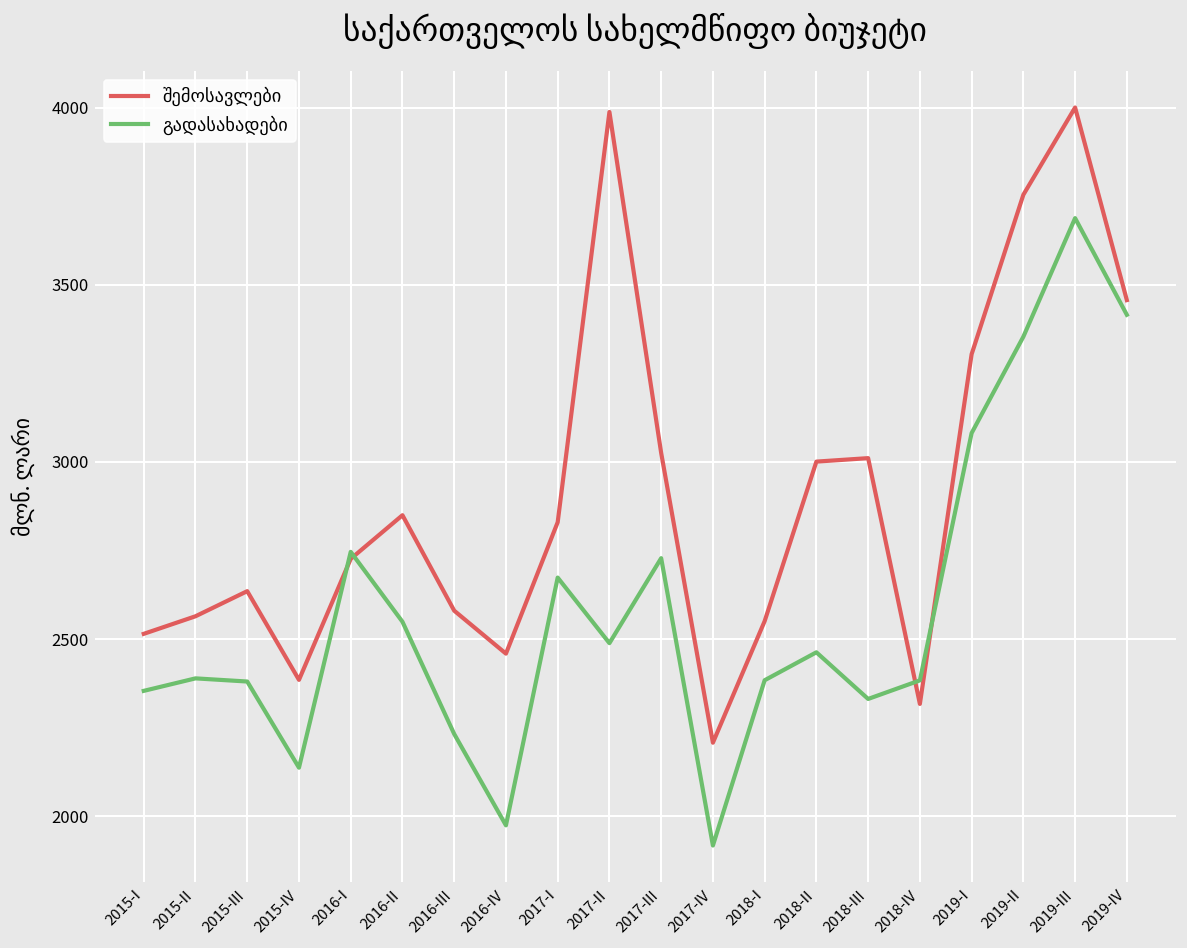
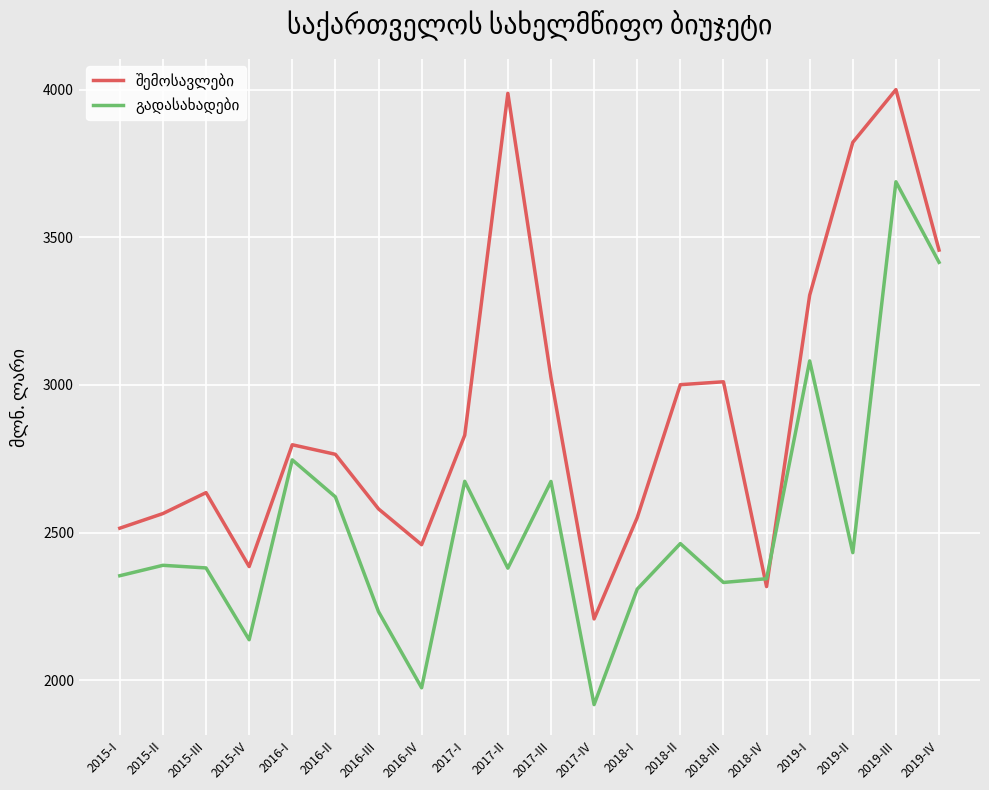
  {
    "შემოსავლები": {
      "2015-I": 2510,
      "2015-II": 2560,
      "2015-III": 2640,
      "2015-IV": 2380,
-     "2016-I": 2730,
-     "2016-II": 2850,
+     "2016-I": 2800,
+     "2016-II": 2760,
      "2016-III": 2580,
      "2016-IV": 2460,
      "2017-I": 2830,
      "2017-II": 3990,
      "2017-III": 3030,
      "2017-IV": 2210,
      "2018-I": 2550,
      "2018-II": 3000,
      "2018-III": 3010,
      "2018-IV": 2320,
      "2019-I": 3300,
-     "2019-II": 3750,
+     "2019-II": 3820,
      "2019-III": 4000,
      "2019-IV": 3460
    },
    "გადასახადები": {
      "2015-I": 2350,
      "2015-II": 2390,
      "2015-III": 2380,
      "2015-IV": 2140,
      "2016-I": 2750,
-     "2016-II": 2550,
+     "2016-II": 2620,
      "2016-III": 2230,
      "2016-IV": 1970,
      "2017-I": 2670,
-     "2017-II": 2490,
-     "2017-III": 2730,
+     "2017-II": 2380,
+     "2017-III": 2670,
      "2017-IV": 1920,
-     "2018-I": 2380,
+     "2018-I": 2310,
      "2018-II": 2460,
      "2018-III": 2330,
-     "2018-IV": 2380,
+     "2018-IV": 2340,
      "2019-I": 3080,
-     "2019-II": 3350,
+     "2019-II": 2430,
      "2019-III": 3690,
      "2019-IV": 3420
    }
  }
